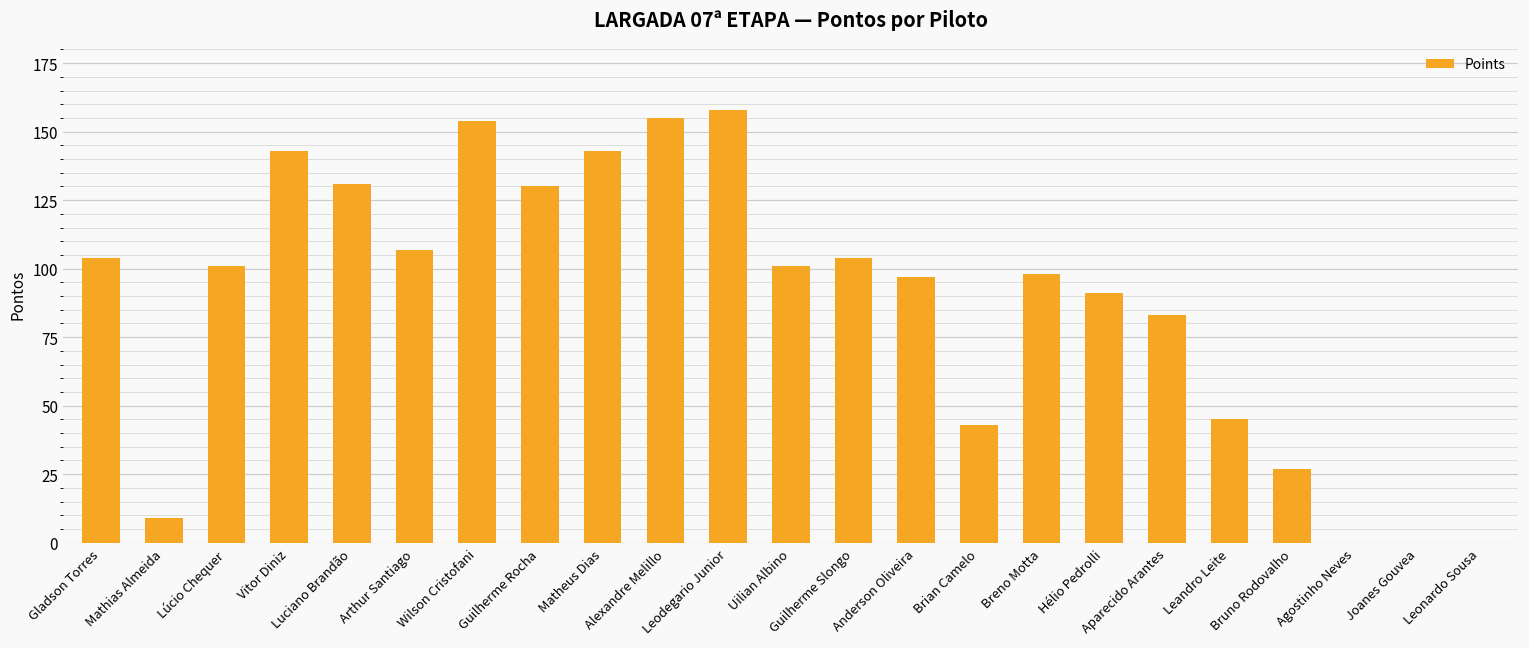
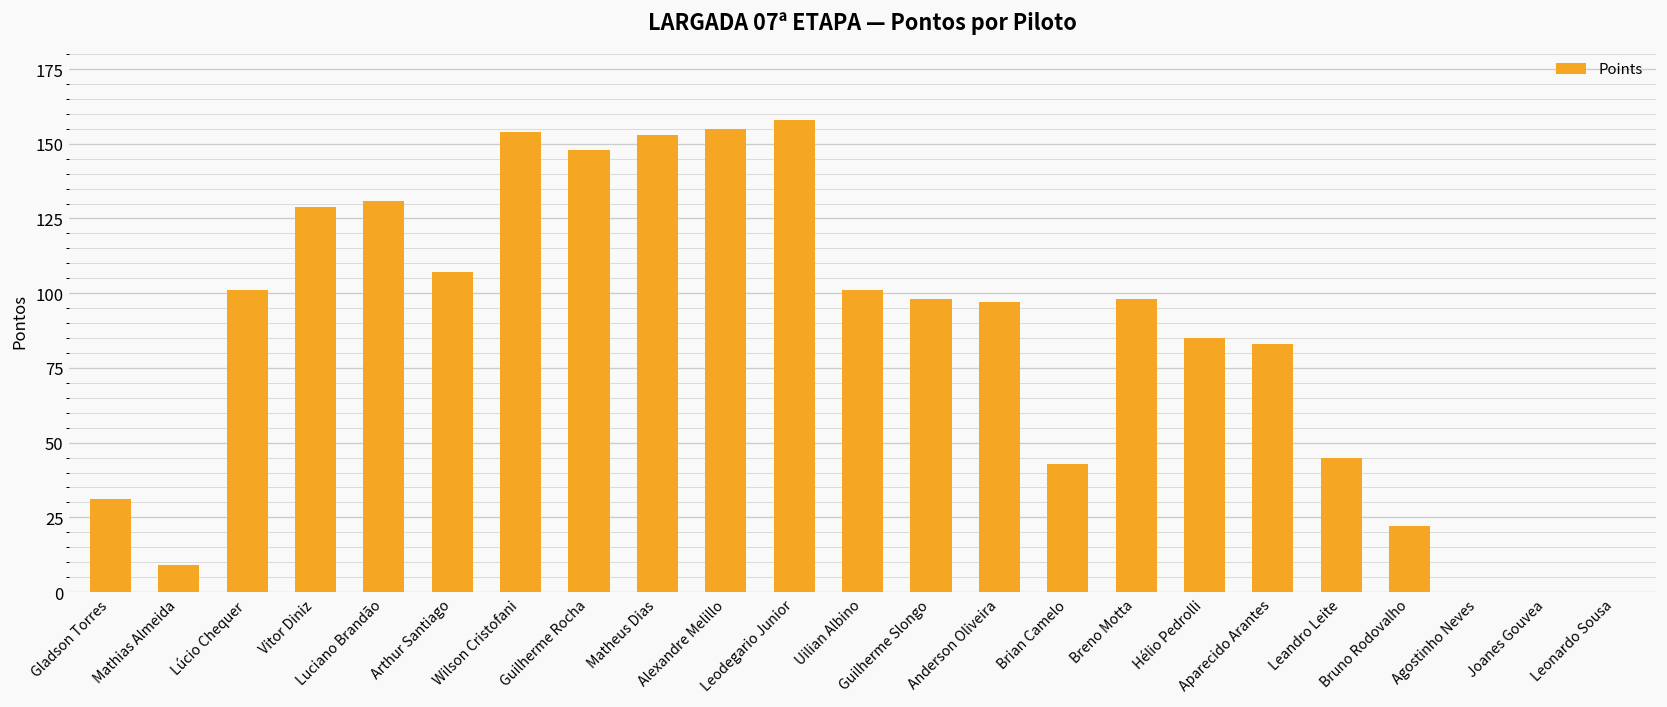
  {
-   "Gladson Torres": 104,
+   "Gladson Torres": 31,
    "Mathias Almeida": 9,
    "Lúcio Chequer": 101,
-   "Vitor Diniz": 143,
+   "Vitor Diniz": 129,
    "Luciano Brandão": 131,
    "Arthur Santiago": 107,
    "Wilson Cristofani": 154,
-   "Guilherme Rocha": 130,
-   "Matheus Dias": 143,
+   "Guilherme Rocha": 148,
+   "Matheus Dias": 153,
    "Alexandre Melillo": 155,
    "Leodegario Junior": 158,
    "Uilian Albino": 101,
-   "Guilherme Slongo": 104,
+   "Guilherme Slongo": 98,
    "Anderson Oliveira": 97,
    "Brian Camelo": 43,
    "Breno Motta": 98,
-   "Hélio Pedrolli": 91,
+   "Hélio Pedrolli": 85,
    "Aparecido Arantes": 83,
    "Leandro Leite": 45,
-   "Bruno Rodovalho": 27,
+   "Bruno Rodovalho": 22,
    "Agostinho Neves": 0,
    "Joanes Gouvea": 0,
    "Leonardo Sousa": 0
  }
